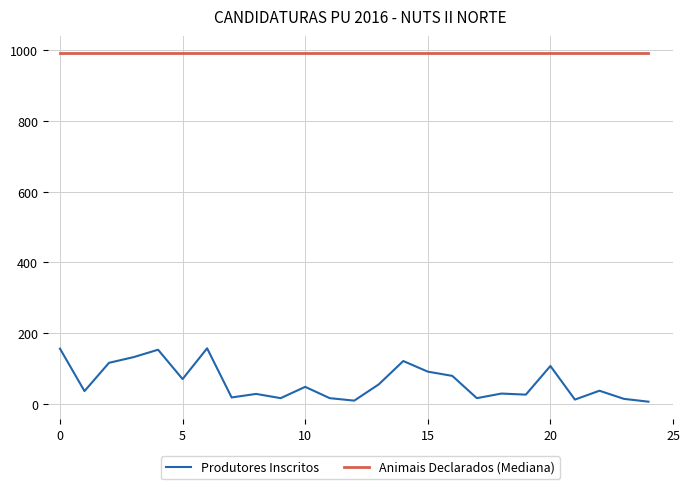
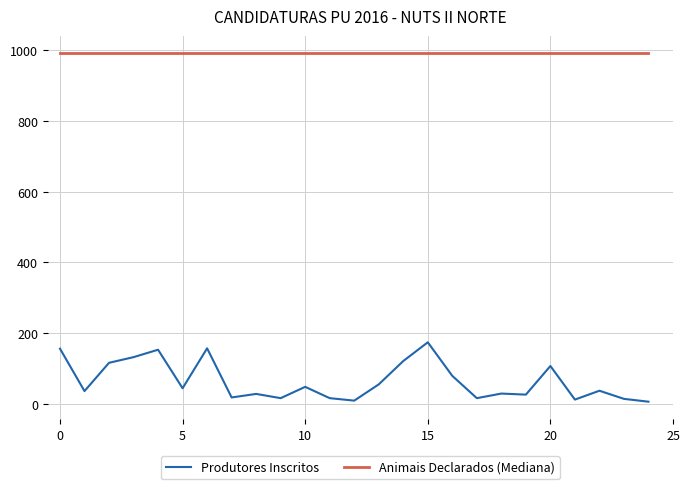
  {
    "Produtores Inscritos": {
      "0": 160,
-     "5": 70,
+     "5": 40,
      "10": 50,
-     "15": 90,
+     "15": 170,
      "20": 110
    },
    "Animais Declarados (Mediana)": {
      "0": 990,
      "5": 990,
      "10": 990,
      "15": 990,
      "20": 990
    }
  }
